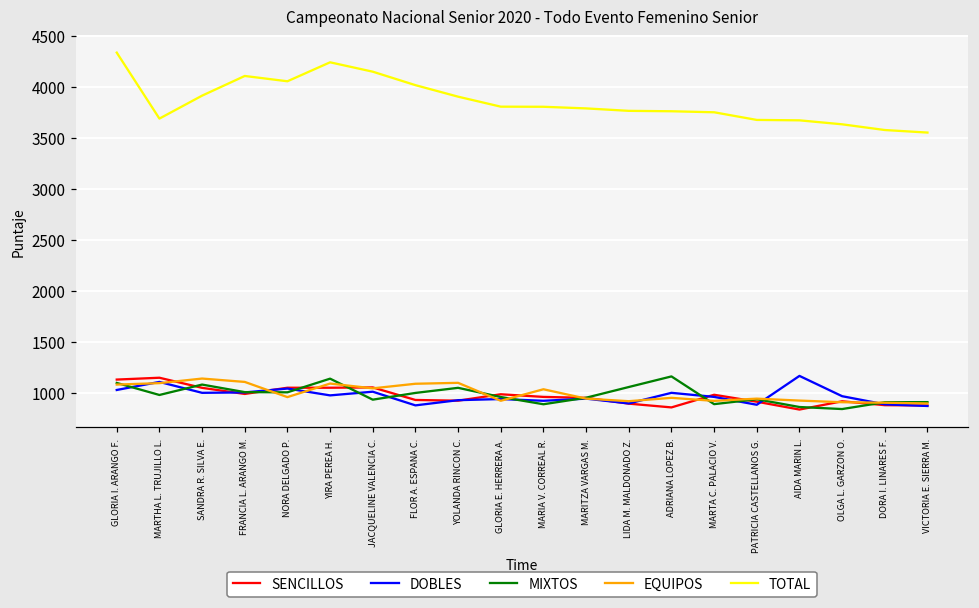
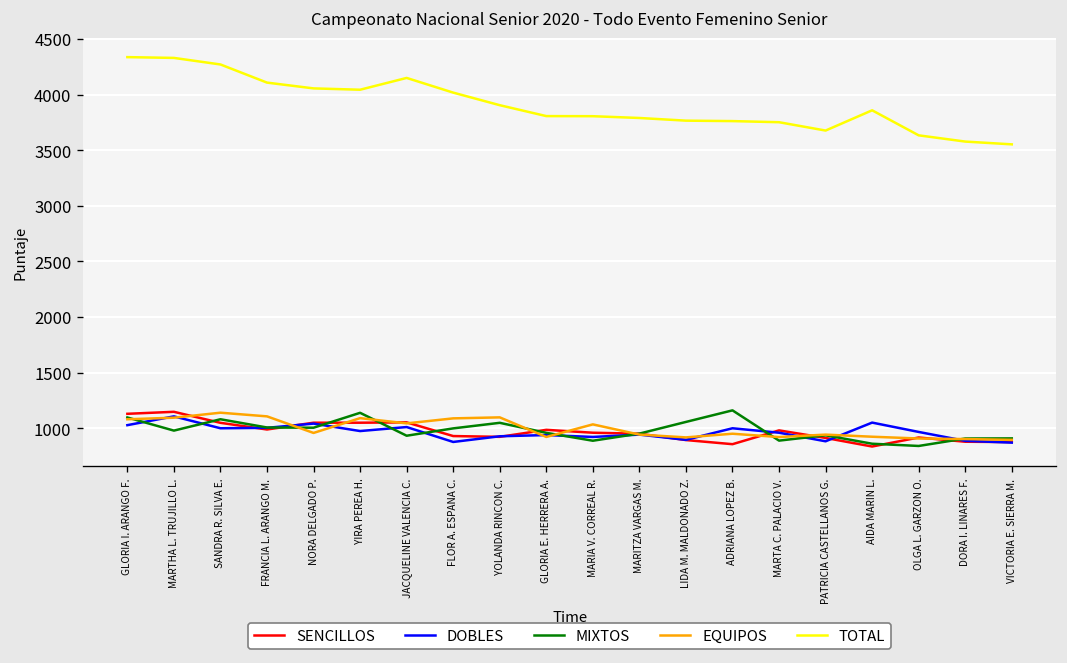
  {
    "SENCILLOS": {
      "GLORIA I. ARANGO F.": 1100,
      "MARTHA L. TRUJILLO L.": 1100,
      "SANDRA R. SILVA E.": 1000,
      "YIRA PEREA H.": 1100,
      "FLOR A. ESPANA C.": 900,
      "MARIA V. CORREAL R.": 1000,
      "ADRIANA LOPEZ B.": 900
    },
    "DOBLES": {
      "GLORIA I. ARANGO F.": 1000,
      "SANDRA R. SILVA E.": 1000,
      "YIRA PEREA H.": 1000,
      "JACQUELINE VALENCIA C.": 1000,
      "FLOR A. ESPANA C.": 900,
      "MARIA V. CORREAL R.": 900,
      "ADRIANA LOPEZ B.": 1000,
      "PATRICIA CASTELLANOS G.": 900,
-     "AIDA MARIN L.": 1200,
+     "AIDA MARIN L.": 1100,
      "OLGA L. GARZON O.": 1000
    },
    "MIXTOS": {
      "MARTHA L. TRUJILLO L.": 1000,
      "SANDRA R. SILVA E.": 1100,
      "NORA DELGADO P.": 1000,
      "YIRA PEREA H.": 1100,
      "JACQUELINE VALENCIA C.": 900,
      "FLOR A. ESPANA C.": 1000,
      "YOLANDA RINCON C.": 1000,
      "MARIA V. CORREAL R.": 900,
      "LIDA M. MALDONADO Z.": 1100,
      "ADRIANA LOPEZ B.": 1200,
      "MARTA C. PALACIO V.": 900,
      "OLGA L. GARZON O.": 800
    },
    "EQUIPOS": {
      "SANDRA R. SILVA E.": 1100,
      "FRANCIA L. ARANGO M.": 1100,
      "NORA DELGADO P.": 1000,
      "YIRA PEREA H.": 1100,
      "FLOR A. ESPANA C.": 1100,
      "YOLANDA RINCON C.": 1100,
      "MARIA V. CORREAL R.": 1000,
      "ADRIANA LOPEZ B.": 1000,
      "MARTA C. PALACIO V.": 900,
      "AIDA MARIN L.": 900
    },
    "TOTAL": {
      "GLORIA I. ARANGO F.": 4300,
-     "MARTHA L. TRUJILLO L.": 3700,
-     "SANDRA R. SILVA E.": 3900,
+     "MARTHA L. TRUJILLO L.": 4300,
+     "SANDRA R. SILVA E.": 4300,
      "FRANCIA L. ARANGO M.": 4100,
      "NORA DELGADO P.": 4100,
-     "YIRA PEREA H.": 4200,
+     "YIRA PEREA H.": 4000,
      "JACQUELINE VALENCIA C.": 4100,
      "FLOR A. ESPANA C.": 4000,
      "YOLANDA RINCON C.": 3900,
      "GLORIA E. HERRERA A.": 3800,
      "MARIA V. CORREAL R.": 3800,
      "MARITZA VARGAS M.": 3800,
      "LIDA M. MALDONADO Z.": 3800,
      "ADRIANA LOPEZ B.": 3800,
      "MARTA C. PALACIO V.": 3800,
      "PATRICIA CASTELLANOS G.": 3700,
-     "AIDA MARIN L.": 3700,
+     "AIDA MARIN L.": 3900,
      "OLGA L. GARZON O.": 3600,
      "DORA I. LINARES F.": 3600,
      "VICTORIA E. SIERRA M.": 3600
    }
  }
